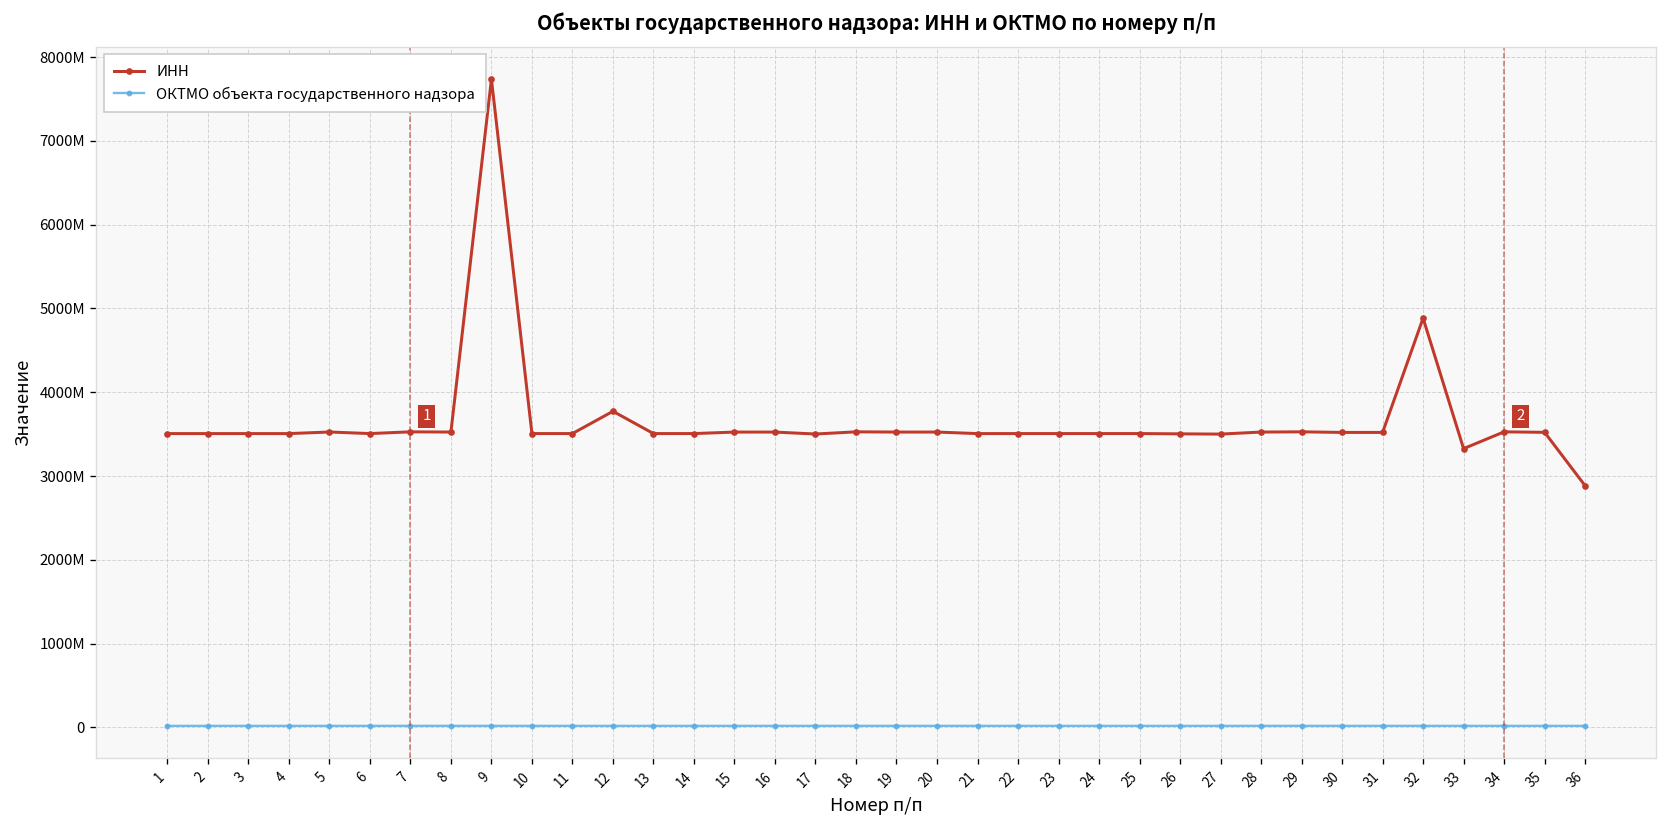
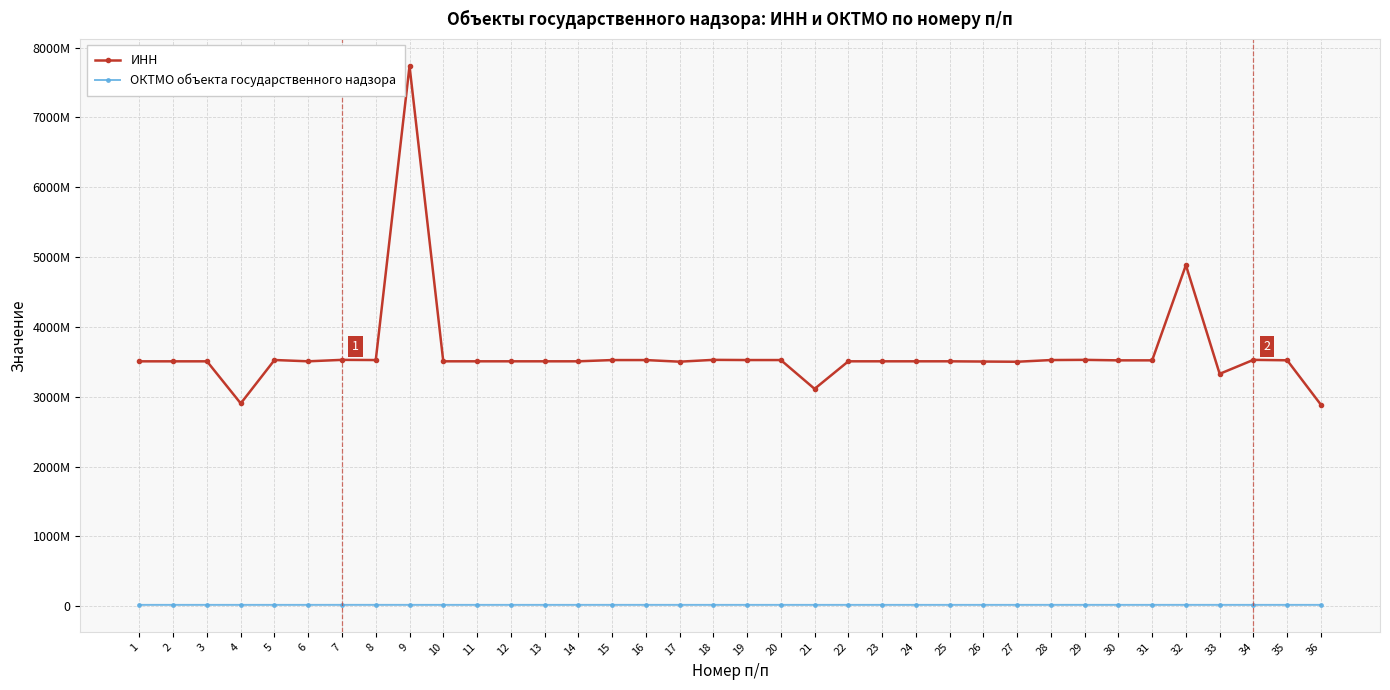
  {
    "ИНН": {
      "1": 3500000000,
      "2": 3500000000,
      "3": 3500000000,
-     "4": 3500000000,
+     "4": 2900000000,
      "5": 3500000000,
      "6": 3500000000,
      "8": 3500000000,
      "9": 7700000000,
      "10": 3500000000,
      "11": 3500000000,
-     "12": 3800000000,
+     "12": 3500000000,
      "13": 3500000000,
      "14": 3500000000,
      "15": 3500000000,
      "16": 3500000000,
      "17": 3500000000,
      "18": 3500000000,
      "19": 3500000000,
      "20": 3500000000,
-     "21": 3500000000,
+     "21": 3100000000,
      "22": 3500000000,
      "23": 3500000000,
      "24": 3500000000,
      "25": 3500000000,
      "26": 3500000000,
      "27": 3500000000,
      "28": 3500000000,
      "29": 3500000000,
      "30": 3500000000,
      "31": 3500000000,
      "32": 4900000000,
      "33": 3300000000,
      "35": 3500000000,
      "36": 2900000000
    },
    "ОКТМО объекта государственного надзора": {
      "1": 0,
      "2": 0,
      "3": 0,
      "4": 0,
      "5": 0,
      "6": 0,
      "7": 0,
      "8": 0,
      "9": 0,
      "10": 0,
      "11": 0,
      "12": 0,
      "13": 0,
      "14": 0,
      "15": 0,
      "16": 0,
      "17": 0,
      "18": 0,
      "19": 0,
      "20": 0,
      "21": 0,
      "22": 0,
      "23": 0,
      "24": 0,
      "25": 0,
      "26": 0,
      "27": 0,
      "28": 0,
      "29": 0,
      "30": 0,
      "31": 0,
      "32": 0,
      "33": 0,
      "34": 0,
      "35": 0,
      "36": 0
    }
  }
